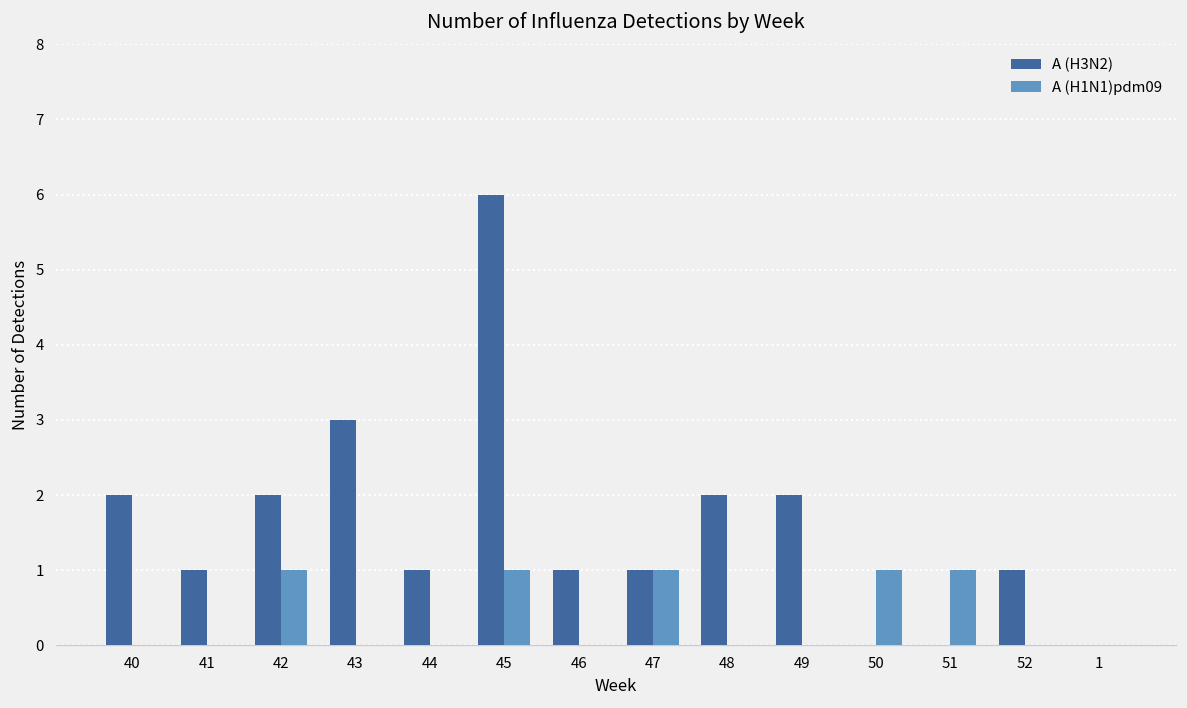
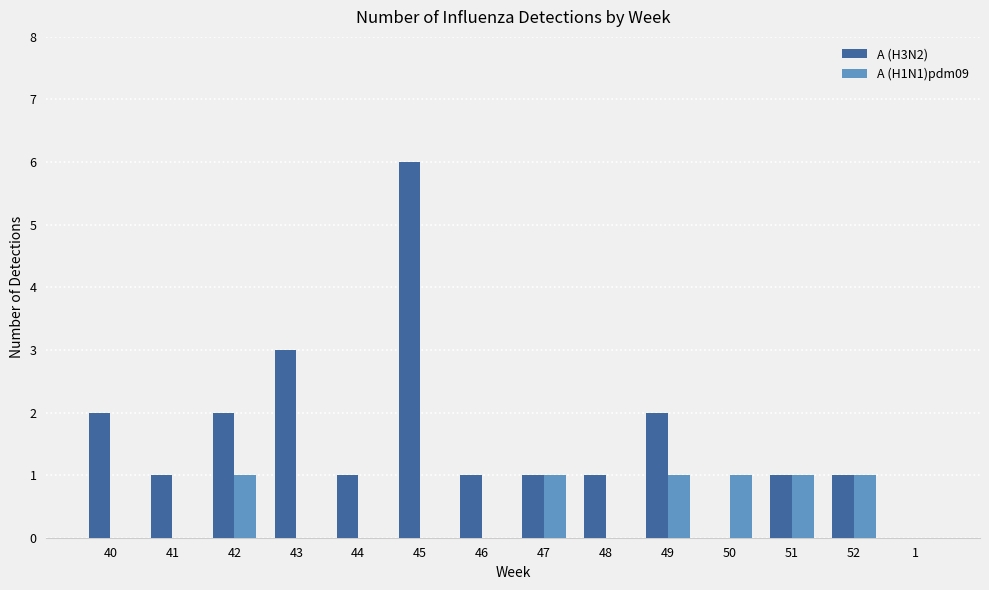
  {
    "A (H3N2)": {
      "40": 2,
      "41": 1,
      "42": 2,
      "43": 3,
      "44": 1,
      "45": 6,
      "46": 1,
      "47": 1,
-     "48": 2,
+     "48": 1,
      "49": 2,
      "50": 0,
-     "51": 0,
+     "51": 1,
      "52": 1,
      "1": 0
    },
    "A (H1N1)pdm09": {
      "40": 0,
      "41": 0,
      "42": 1,
      "43": 0,
      "44": 0,
-     "45": 1,
+     "45": 0,
      "46": 0,
      "47": 1,
      "48": 0,
-     "49": 0,
+     "49": 1,
      "50": 1,
      "51": 1,
-     "52": 0,
+     "52": 1,
      "1": 0
    }
  }
